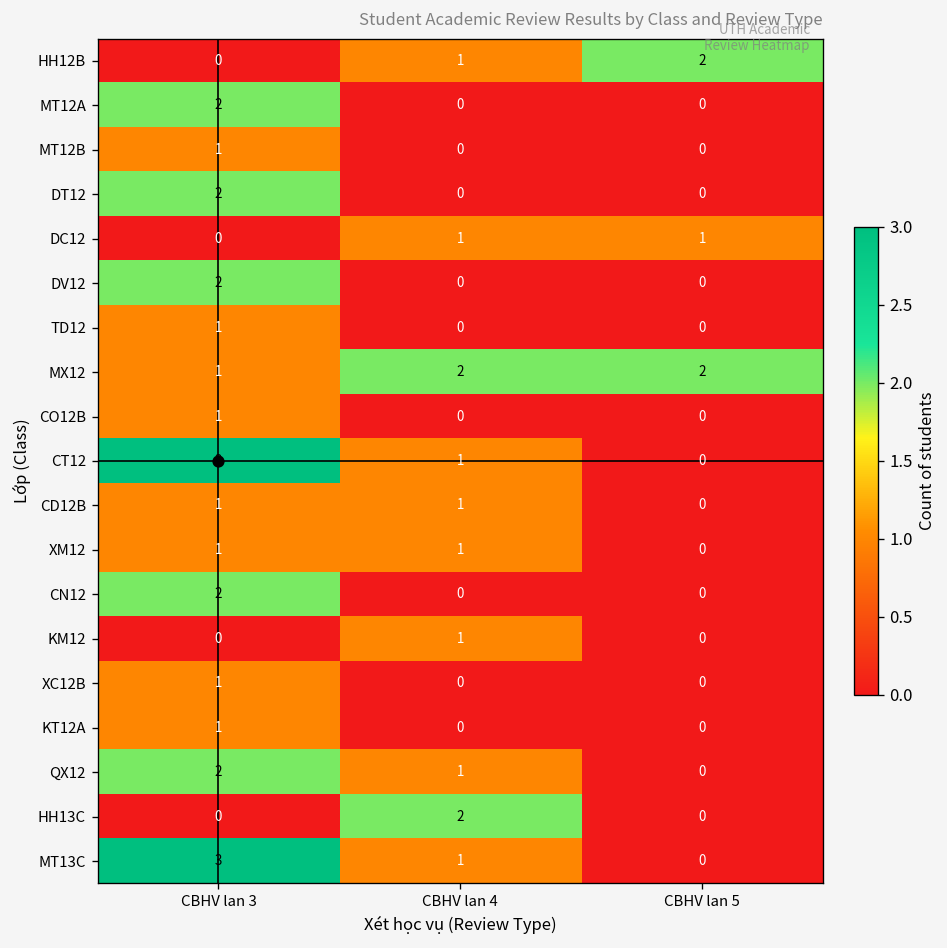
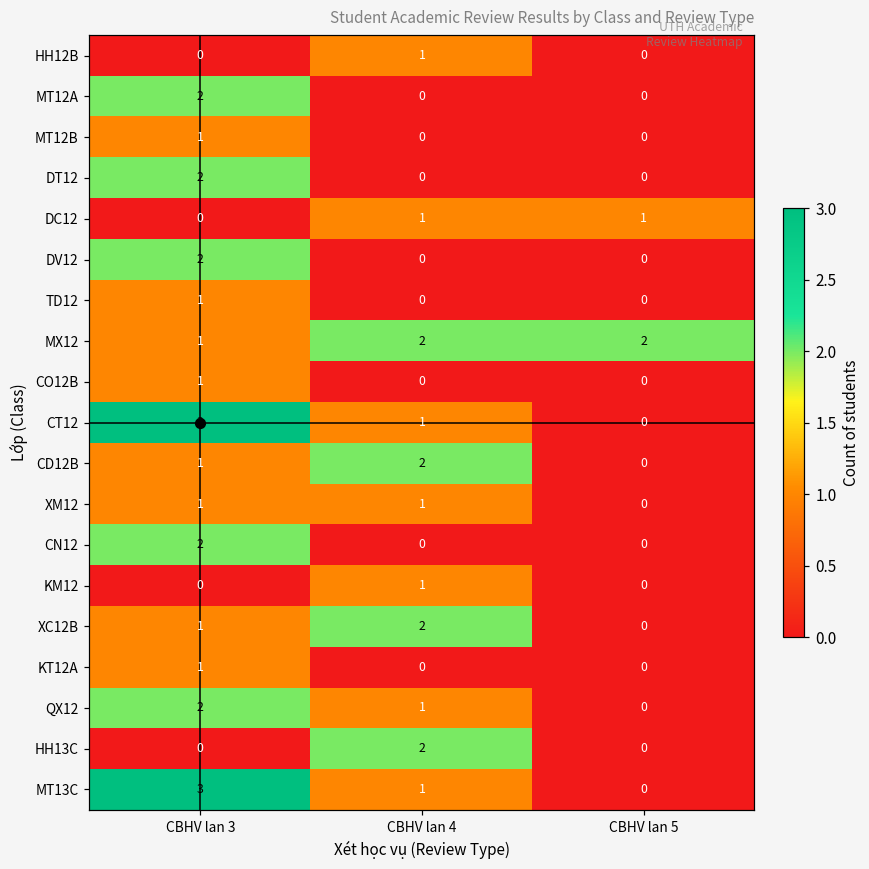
  {
    "HH12B": {
      "CBHV lan 3": 0,
      "CBHV lan 4": 1,
-     "CBHV lan 5": 2
+     "CBHV lan 5": 0
    },
    "MT12A": {
      "CBHV lan 3": 2,
      "CBHV lan 4": 0,
      "CBHV lan 5": 0
    },
    "MT12B": {
      "CBHV lan 3": 1,
      "CBHV lan 4": 0,
      "CBHV lan 5": 0
    },
    "DT12": {
      "CBHV lan 3": 2,
      "CBHV lan 4": 0,
      "CBHV lan 5": 0
    },
    "DC12": {
      "CBHV lan 3": 0,
      "CBHV lan 4": 1,
      "CBHV lan 5": 1
    },
    "DV12": {
      "CBHV lan 3": 2,
      "CBHV lan 4": 0,
      "CBHV lan 5": 0
    },
    "TD12": {
      "CBHV lan 3": 1,
      "CBHV lan 4": 0,
      "CBHV lan 5": 0
    },
    "MX12": {
      "CBHV lan 3": 1,
      "CBHV lan 4": 2,
      "CBHV lan 5": 2
    },
    "CO12B": {
      "CBHV lan 3": 1,
      "CBHV lan 4": 0,
      "CBHV lan 5": 0
    },
    "CT12": {
      "CBHV lan 4": 1,
      "CBHV lan 5": 0
    },
    "CD12B": {
      "CBHV lan 3": 1,
-     "CBHV lan 4": 1,
+     "CBHV lan 4": 2,
      "CBHV lan 5": 0
    },
    "XM12": {
      "CBHV lan 3": 1,
      "CBHV lan 4": 1,
      "CBHV lan 5": 0
    },
    "CN12": {
      "CBHV lan 3": 2,
      "CBHV lan 4": 0,
      "CBHV lan 5": 0
    },
    "KM12": {
      "CBHV lan 3": 0,
      "CBHV lan 4": 1,
      "CBHV lan 5": 0
    },
    "XC12B": {
      "CBHV lan 3": 1,
-     "CBHV lan 4": 0,
+     "CBHV lan 4": 2,
      "CBHV lan 5": 0
    },
    "KT12A": {
      "CBHV lan 3": 1,
      "CBHV lan 4": 0,
      "CBHV lan 5": 0
    },
    "QX12": {
      "CBHV lan 3": 2,
      "CBHV lan 4": 1,
      "CBHV lan 5": 0
    },
    "HH13C": {
      "CBHV lan 3": 0,
      "CBHV lan 4": 2,
      "CBHV lan 5": 0
    },
    "MT13C": {
      "CBHV lan 3": 3,
      "CBHV lan 4": 1,
      "CBHV lan 5": 0
    }
  }
